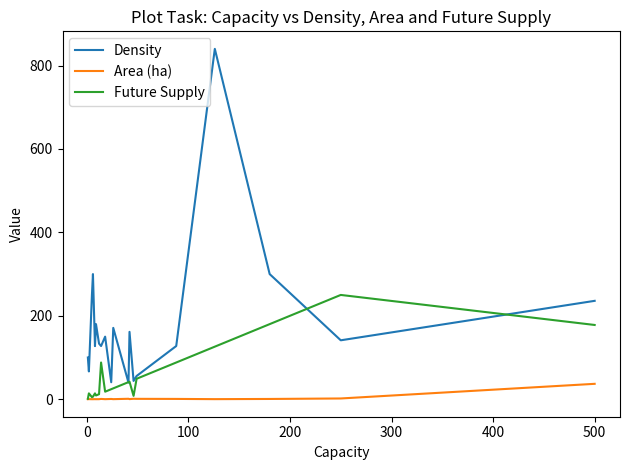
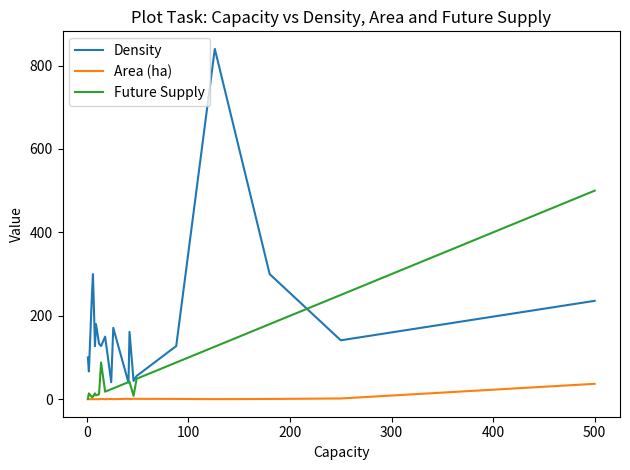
  {
    "Density": {
      "500": 240
    },
    "Area (ha)": {
      "500": 40
    },
    "Future Supply": {
-     "500": 180
+     "500": 500
    }
  }
